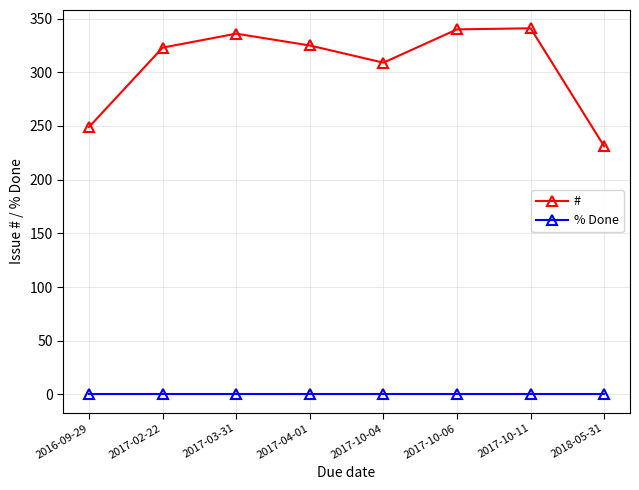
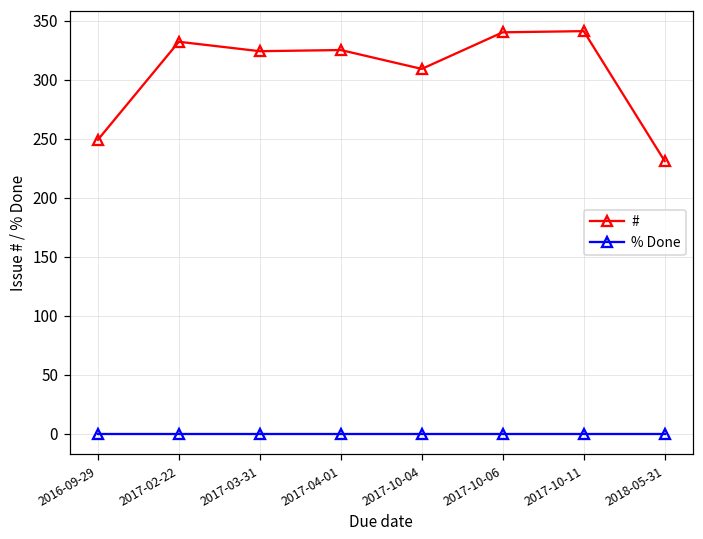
  {
    "#": {
      "2016-09-29": 249,
-     "2017-02-22": 323,
-     "2017-03-31": 336,
+     "2017-02-22": 332,
+     "2017-03-31": 324,
      "2017-04-01": 325,
      "2017-10-04": 309,
      "2017-10-06": 340,
      "2017-10-11": 341,
      "2018-05-31": 231
    },
    "% Done": {
      "2016-09-29": 0,
      "2017-02-22": 0,
      "2017-03-31": 0,
      "2017-04-01": 0,
      "2017-10-04": 0,
      "2017-10-06": 0,
      "2017-10-11": 0,
      "2018-05-31": 0
    }
  }
